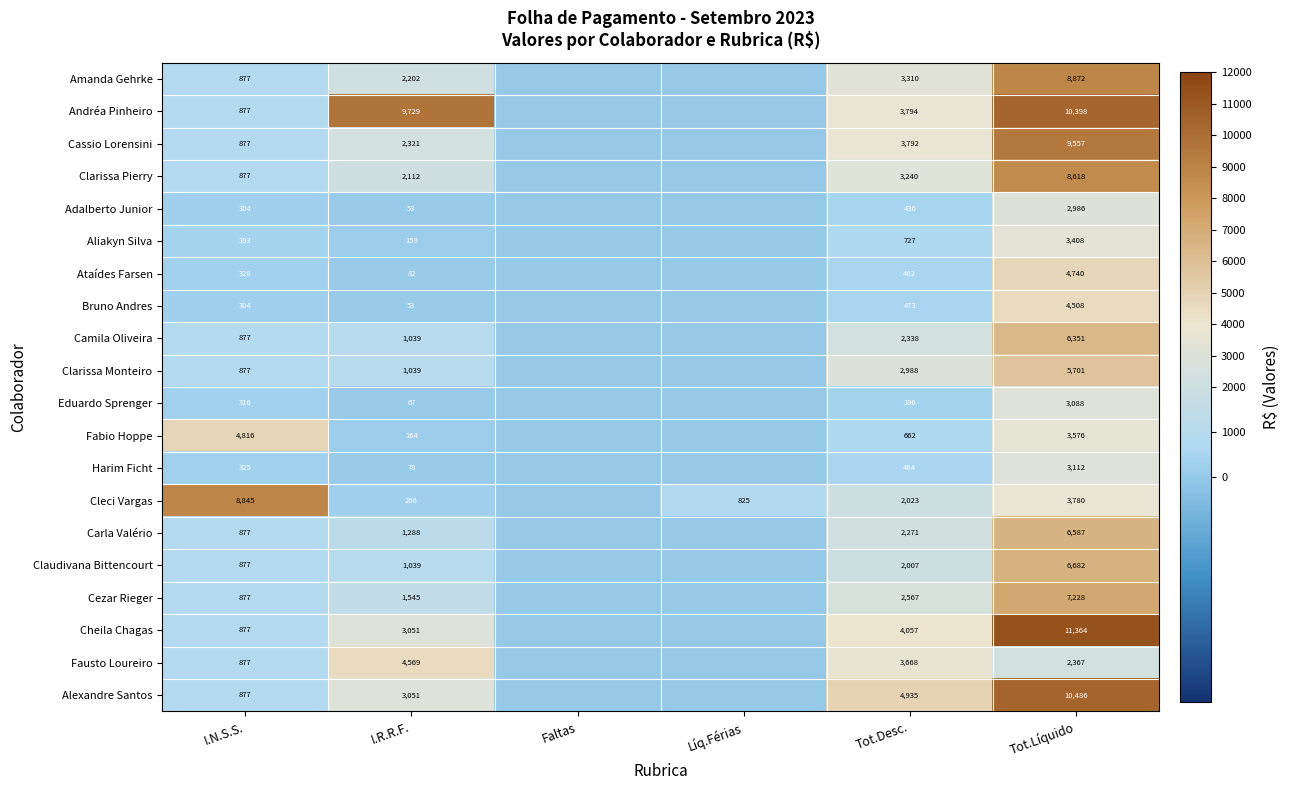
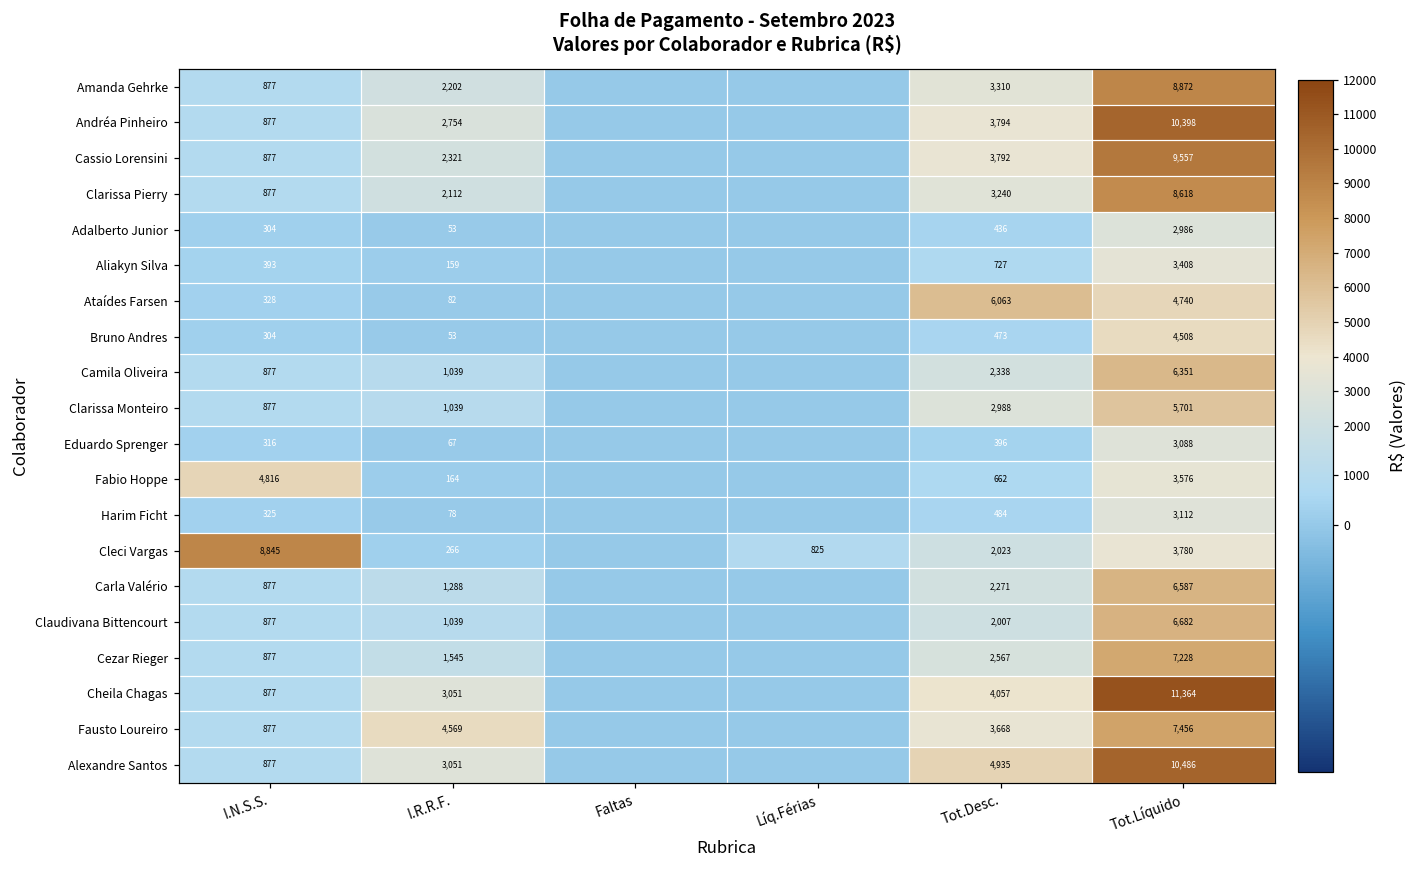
  {
    "Amanda Gehrke": {
      "I.N.S.S.": "877",
      "I.R.R.F.": "2,202",
      "Tot.Desc.": "3,310",
      "Tot.Líquido": "8,872"
    },
    "Andréa Pinheiro": {
      "I.N.S.S.": "877",
-     "I.R.R.F.": "9,729",
+     "I.R.R.F.": "2,754",
      "Tot.Desc.": "3,794",
      "Tot.Líquido": "10,398"
    },
    "Cassio Lorensini": {
      "I.N.S.S.": "877",
      "I.R.R.F.": "2,321",
      "Tot.Desc.": "3,792",
      "Tot.Líquido": "9,557"
    },
    "Clarissa Pierry": {
      "I.N.S.S.": "877",
      "I.R.R.F.": "2,112",
      "Tot.Desc.": "3,240",
      "Tot.Líquido": "8,618"
    },
    "Adalberto Junior": {
      "I.N.S.S.": "304",
      "I.R.R.F.": "53",
      "Tot.Desc.": "436",
      "Tot.Líquido": "2,986"
    },
    "Aliakyn Silva": {
      "I.N.S.S.": "393",
      "I.R.R.F.": "159",
      "Tot.Desc.": "727",
      "Tot.Líquido": "3,408"
    },
    "Ataídes Farsen": {
      "I.N.S.S.": "328",
      "I.R.R.F.": "82",
-     "Tot.Desc.": "482",
+     "Tot.Desc.": "6,063",
      "Tot.Líquido": "4,740"
    },
    "Bruno Andres": {
      "I.N.S.S.": "304",
      "I.R.R.F.": "53",
      "Tot.Desc.": "473",
      "Tot.Líquido": "4,508"
    },
    "Camila Oliveira": {
      "I.N.S.S.": "877",
      "I.R.R.F.": "1,039",
      "Tot.Desc.": "2,338",
      "Tot.Líquido": "6,351"
    },
    "Clarissa Monteiro": {
      "I.N.S.S.": "877",
      "I.R.R.F.": "1,039",
      "Tot.Desc.": "2,988",
      "Tot.Líquido": "5,701"
    },
    "Eduardo Sprenger": {
      "I.N.S.S.": "316",
      "I.R.R.F.": "67",
      "Tot.Desc.": "396",
      "Tot.Líquido": "3,088"
    },
    "Fabio Hoppe": {
      "I.N.S.S.": "4,816",
      "I.R.R.F.": "164",
      "Tot.Desc.": "662",
      "Tot.Líquido": "3,576"
    },
    "Harim Ficht": {
      "I.N.S.S.": "325",
      "I.R.R.F.": "78",
      "Tot.Desc.": "484",
      "Tot.Líquido": "3,112"
    },
    "Cleci Vargas": {
      "I.N.S.S.": "8,845",
      "I.R.R.F.": "266",
      "Líq.Férias": "825",
      "Tot.Desc.": "2,023",
      "Tot.Líquido": "3,780"
    },
    "Carla Valério": {
      "I.N.S.S.": "877",
      "I.R.R.F.": "1,288",
      "Tot.Desc.": "2,271",
      "Tot.Líquido": "6,587"
    },
    "Claudivana Bittencourt": {
      "I.N.S.S.": "877",
      "I.R.R.F.": "1,039",
      "Tot.Desc.": "2,007",
      "Tot.Líquido": "6,682"
    },
    "Cezar Rieger": {
      "I.N.S.S.": "877",
      "I.R.R.F.": "1,545",
      "Tot.Desc.": "2,567",
      "Tot.Líquido": "7,228"
    },
    "Cheila Chagas": {
      "I.N.S.S.": "877",
      "I.R.R.F.": "3,051",
      "Tot.Desc.": "4,057",
      "Tot.Líquido": "11,364"
    },
    "Fausto Loureiro": {
      "I.N.S.S.": "877",
      "I.R.R.F.": "4,569",
      "Tot.Desc.": "3,668",
-     "Tot.Líquido": "2,367"
+     "Tot.Líquido": "7,456"
    },
    "Alexandre Santos": {
      "I.N.S.S.": "877",
      "I.R.R.F.": "3,051",
      "Tot.Desc.": "4,935",
      "Tot.Líquido": "10,486"
    }
  }
